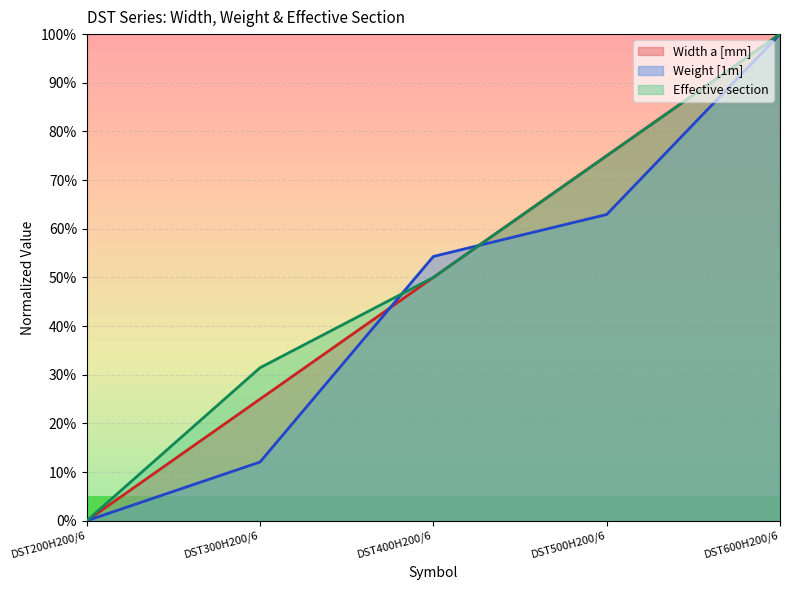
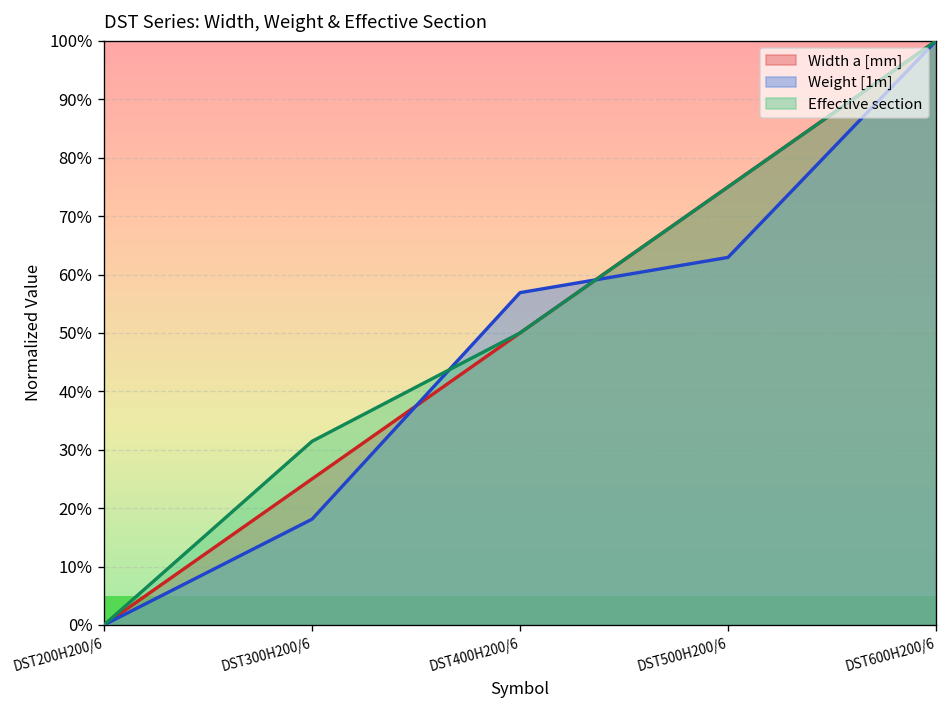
  {
    "Width a [mm]": {
      "DST300H200/6": "25%"
    },
    "Weight [1m]": {
-     "DST300H200/6": "12%",
-     "DST400H200/6": "54%",
+     "DST300H200/6": "18%",
+     "DST400H200/6": "57%",
      "DST500H200/6": "63%"
    },
    "Effective section": {
      "DST300H200/6": "31%"
    }
  }
